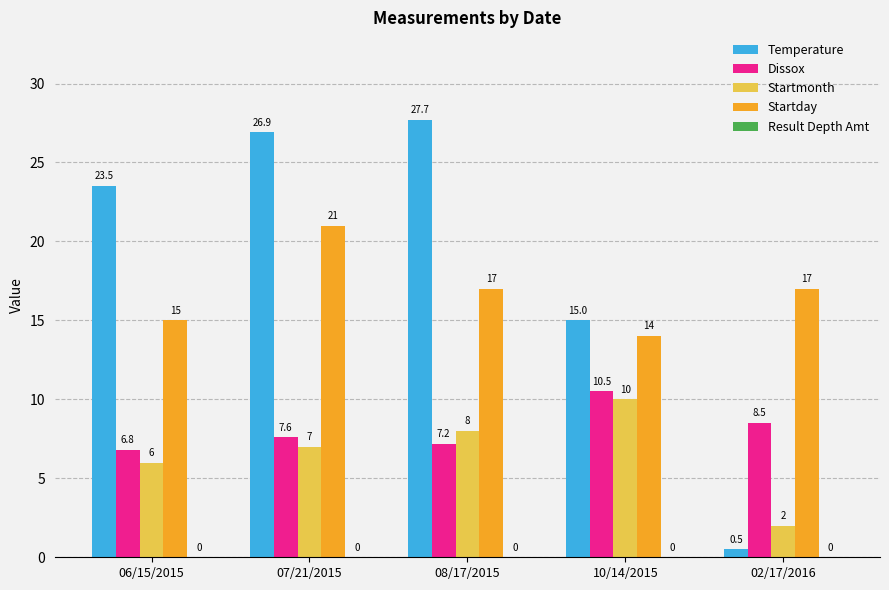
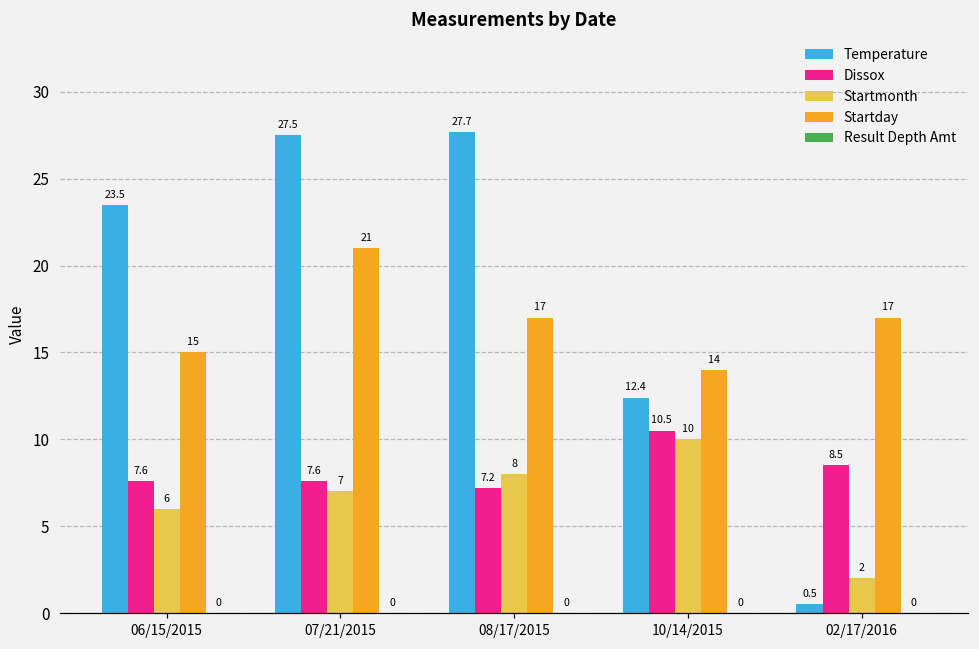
  {
    "Temperature": {
      "06/15/2015": 23.5,
-     "07/21/2015": 26.9,
+     "07/21/2015": 27.5,
      "08/17/2015": 27.7,
-     "10/14/2015": 15.0,
+     "10/14/2015": 12.4,
      "02/17/2016": 0.5
    },
    "Dissox": {
-     "06/15/2015": 6.8,
+     "06/15/2015": 7.6,
      "07/21/2015": 7.6,
      "08/17/2015": 7.2,
      "10/14/2015": 10.5,
      "02/17/2016": 8.5
    },
    "Result Depth Amt": {
      "06/15/2015": 0,
      "07/21/2015": 0,
      "08/17/2015": 0,
      "10/14/2015": 0,
      "02/17/2016": 0
    }
  }
